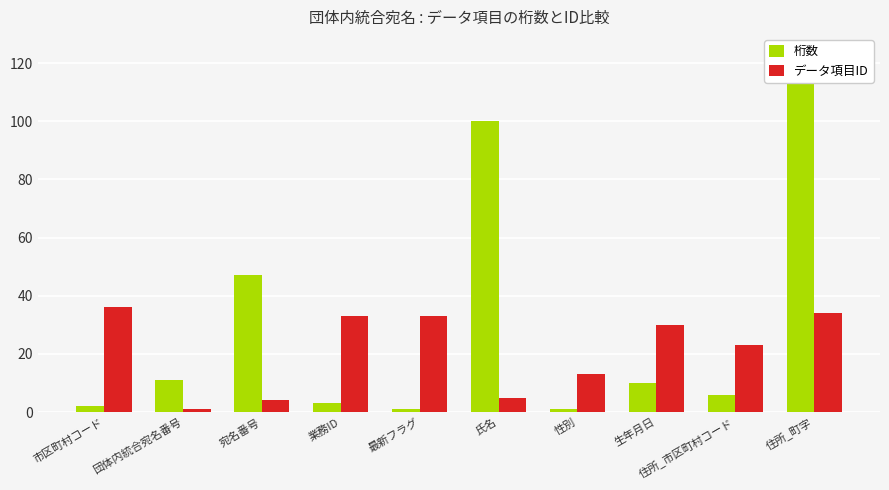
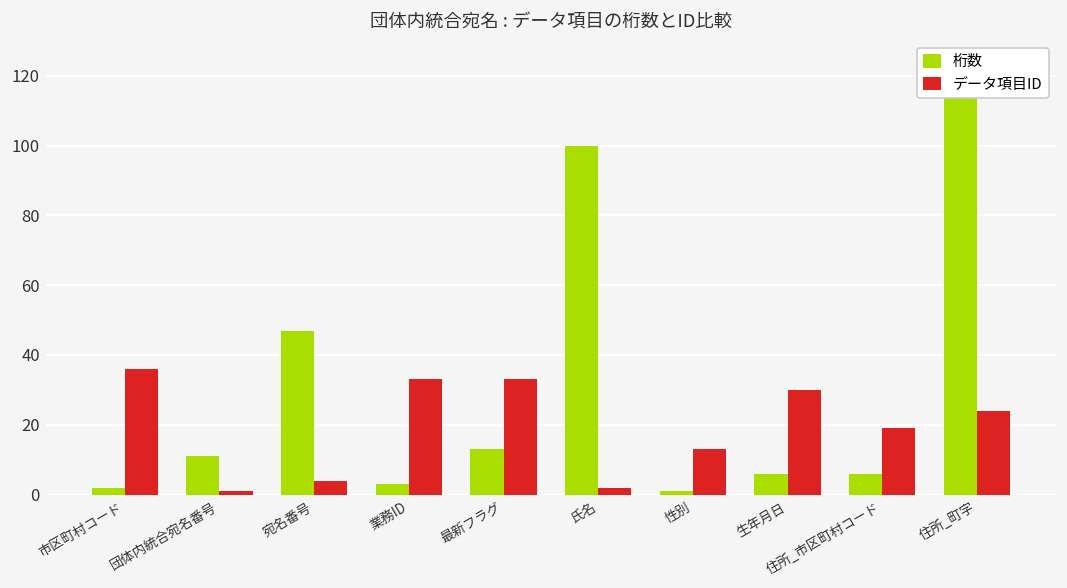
  {
    "桁数": {
      "市区町村コード": 2,
      "団体内統合宛名番号": 11,
      "宛名番号": 47,
      "業務ID": 3,
-     "最新フラグ": 1,
+     "最新フラグ": 13,
      "氏名": 100,
      "性別": 1,
-     "生年月日": 10,
+     "生年月日": 6,
      "住所_市区町村コード": 6
    },
    "データ項目ID": {
      "市区町村コード": 36,
      "団体内統合宛名番号": 1,
      "宛名番号": 4,
      "業務ID": 33,
      "最新フラグ": 33,
-     "氏名": 5,
+     "氏名": 2,
      "性別": 13,
      "生年月日": 30,
-     "住所_市区町村コード": 23,
-     "住所_町字": 34
+     "住所_市区町村コード": 19,
+     "住所_町字": 24
    }
  }
